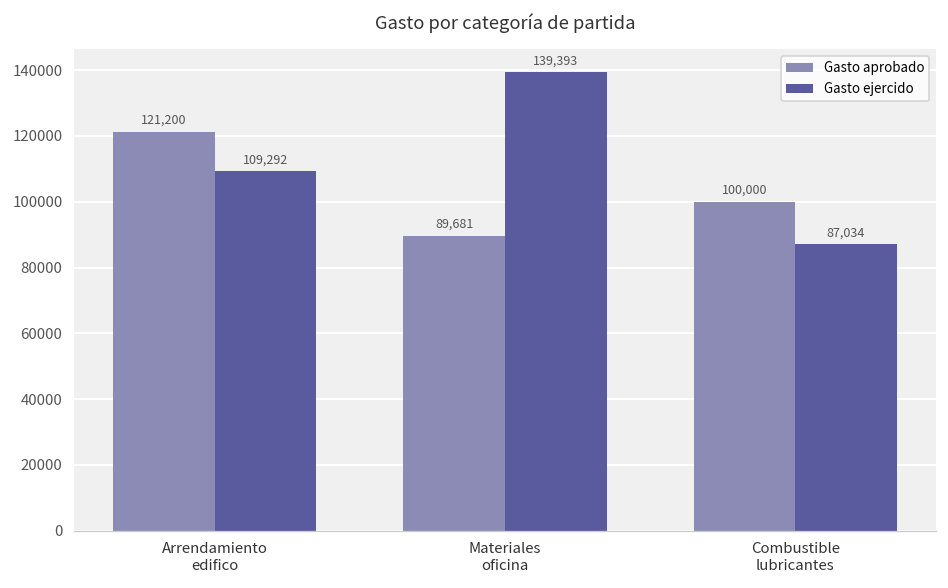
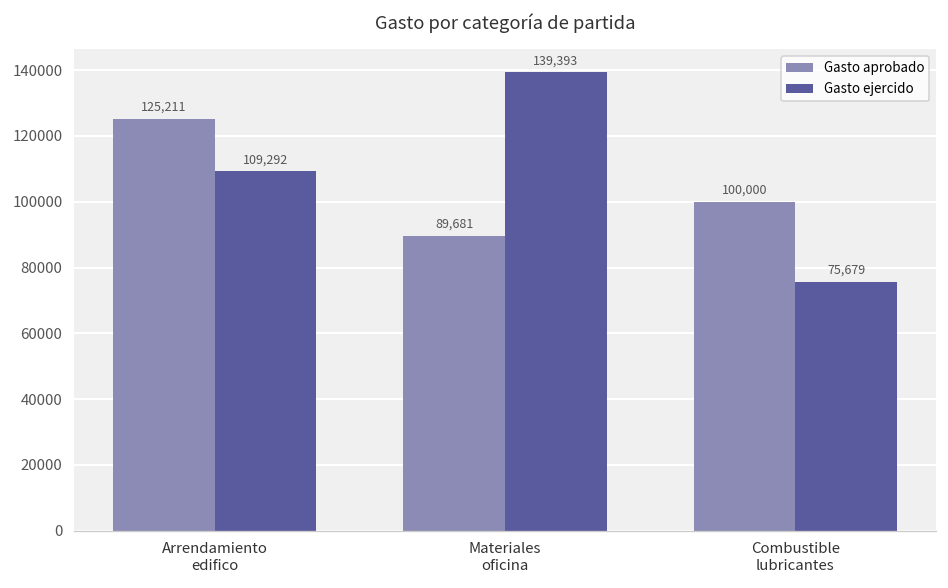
  {
    "Gasto aprobado": {
-     "Arrendamiento edifico": "121,200",
+     "Arrendamiento edifico": "125,211",
      "Materiales oficina": "89,681",
      "Combustible lubricantes": "100,000"
    },
    "Gasto ejercido": {
      "Arrendamiento edifico": "109,292",
      "Materiales oficina": "139,393",
-     "Combustible lubricantes": "87,034"
+     "Combustible lubricantes": "75,679"
    }
  }
